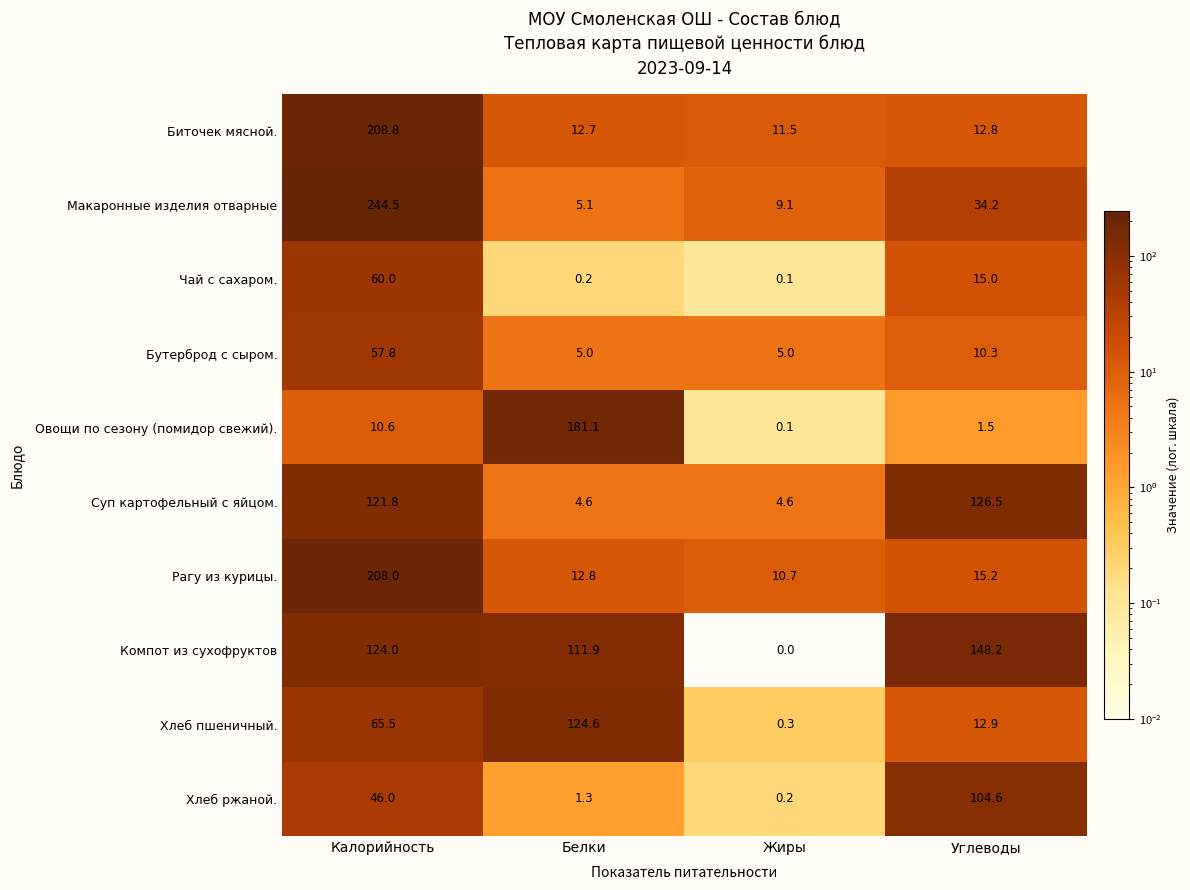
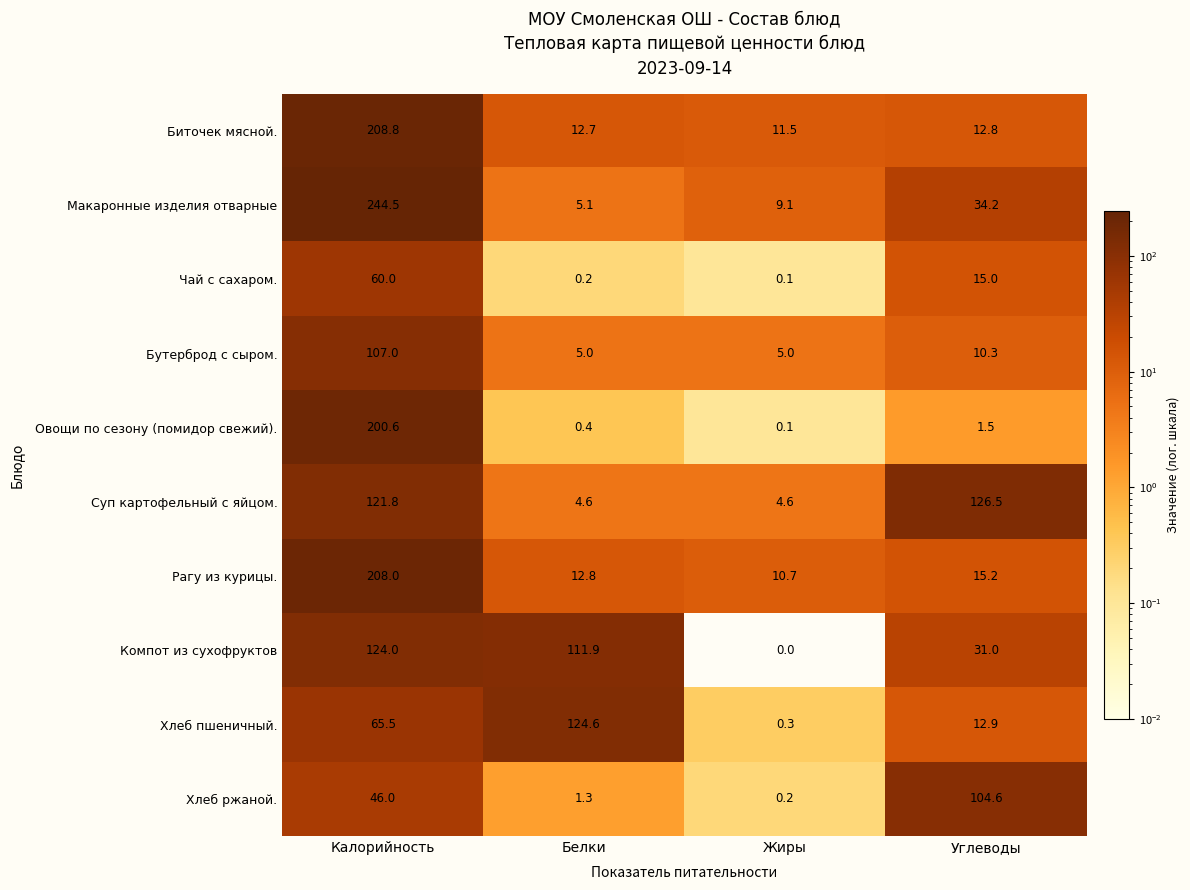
  {
    "Биточек мясной.": {
      "Калорийность": 208.8,
      "Белки": 12.7,
      "Жиры": 11.5,
      "Углеводы": 12.8
    },
    "Макаронные изделия отварные": {
      "Калорийность": 244.5,
      "Белки": 5.1,
      "Жиры": 9.1,
      "Углеводы": 34.2
    },
    "Чай с сахаром.": {
      "Калорийность": 60.0,
      "Белки": 0.2,
      "Жиры": 0.1,
      "Углеводы": 15.0
    },
    "Бутерброд с сыром.": {
-     "Калорийность": 57.8,
+     "Калорийность": 107.0,
      "Белки": 5.0,
      "Жиры": 5.0,
      "Углеводы": 10.3
    },
    "Овощи по сезону (помидор свежий).": {
-     "Калорийность": 10.6,
-     "Белки": 181.1,
+     "Калорийность": 200.6,
+     "Белки": 0.4,
      "Жиры": 0.1,
      "Углеводы": 1.5
    },
    "Суп картофельный с яйцом.": {
      "Калорийность": 121.8,
      "Белки": 4.6,
      "Жиры": 4.6,
      "Углеводы": 126.5
    },
    "Рагу из курицы.": {
      "Калорийность": 208.0,
      "Белки": 12.8,
      "Жиры": 10.7,
      "Углеводы": 15.2
    },
    "Компот из сухофруктов": {
      "Калорийность": 124.0,
      "Белки": 111.9,
      "Жиры": 0.0,
-     "Углеводы": 148.2
+     "Углеводы": 31.0
    },
    "Хлеб пшеничный.": {
      "Калорийность": 65.5,
      "Белки": 124.6,
      "Жиры": 0.3,
      "Углеводы": 12.9
    },
    "Хлеб ржаной.": {
      "Калорийность": 46.0,
      "Белки": 1.3,
      "Жиры": 0.2,
      "Углеводы": 104.6
    }
  }
